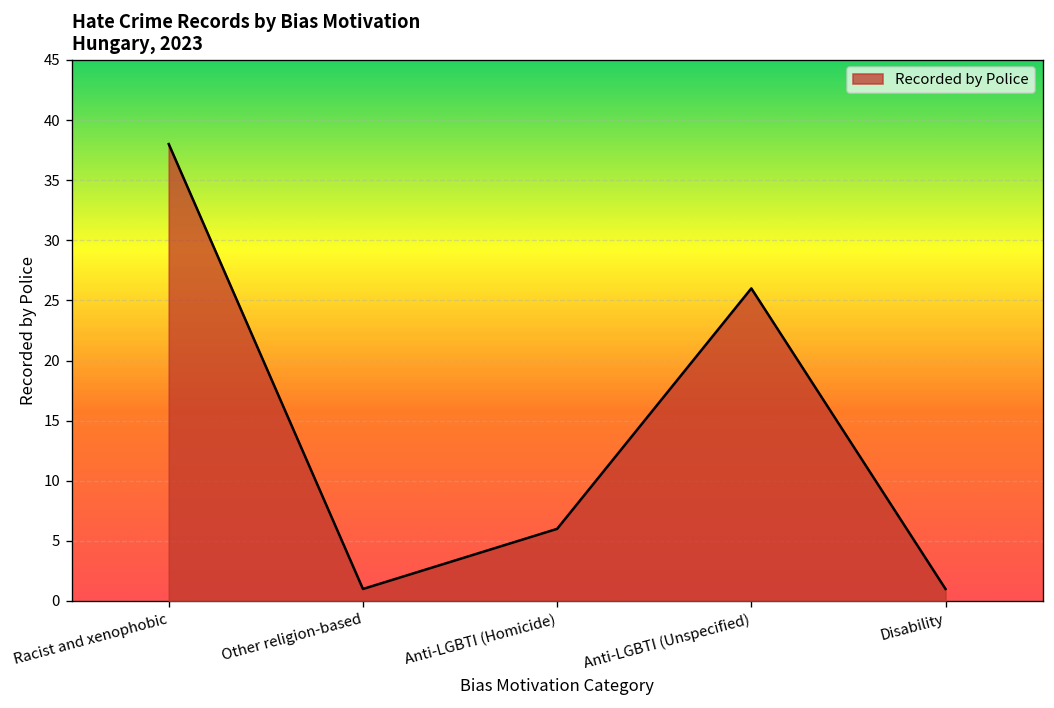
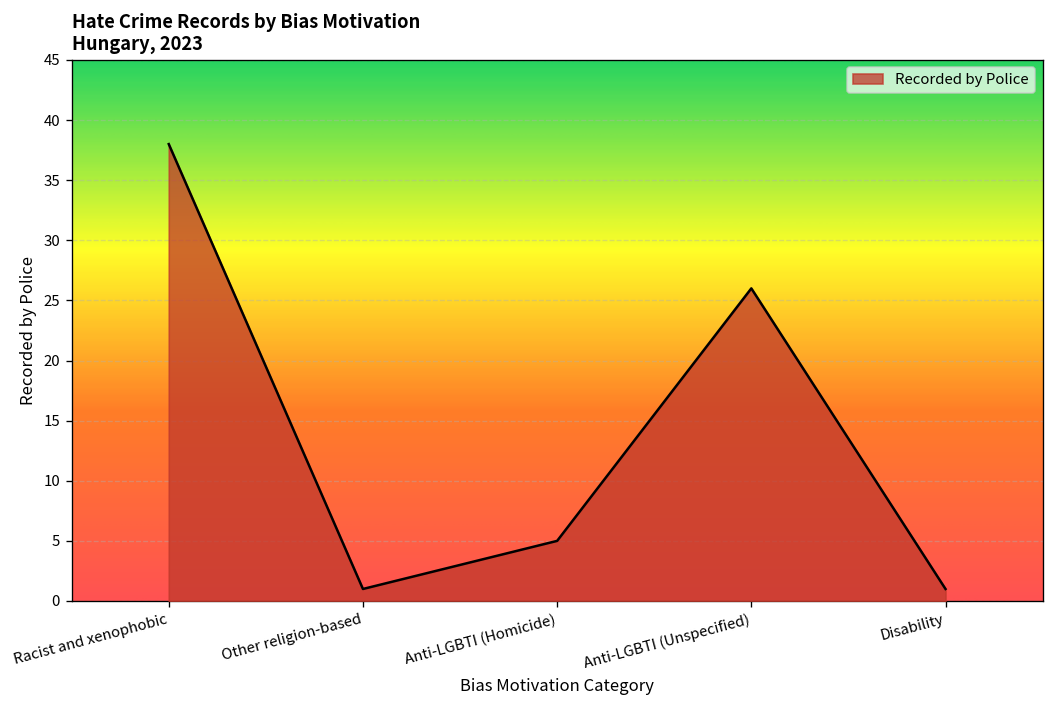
  {
    "Racist and xenophobic": 38,
    "Other religion-based": 1,
-   "Anti-LGBTI (Homicide)": 6,
+   "Anti-LGBTI (Homicide)": 5,
    "Anti-LGBTI (Unspecified)": 26,
    "Disability": 1
  }
